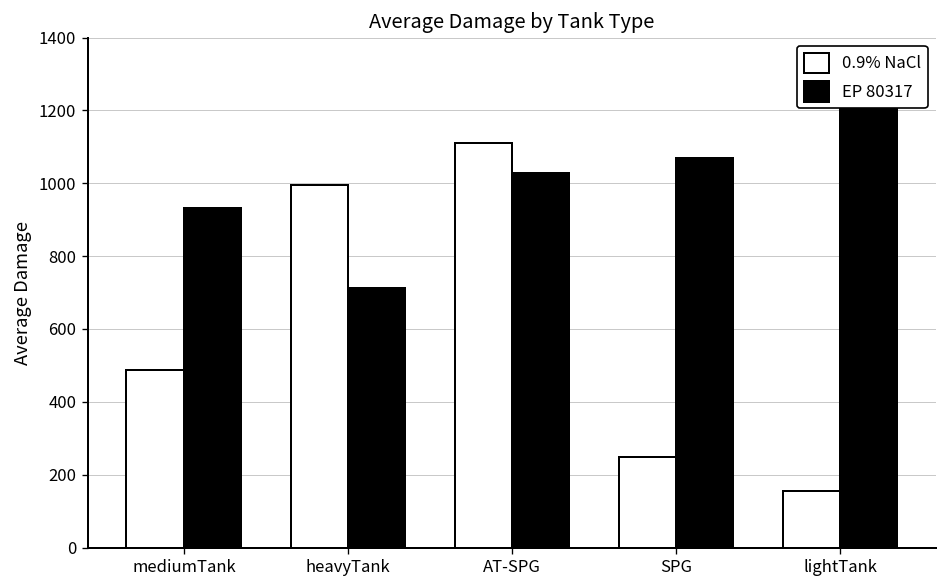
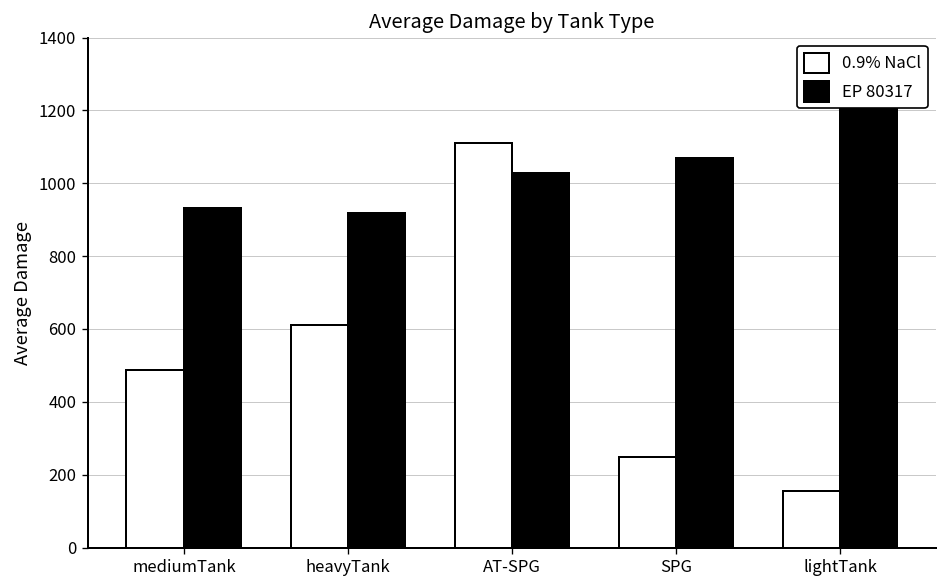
  {
    "0.9% NaCl": {
      "mediumTank": 490,
-     "heavyTank": 1000,
+     "heavyTank": 610,
      "AT-SPG": 1110,
      "SPG": 250,
      "lightTank": 160
    },
    "EP 80317": {
      "mediumTank": 930,
-     "heavyTank": 710,
+     "heavyTank": 920,
      "AT-SPG": 1030,
      "SPG": 1070
    }
  }
